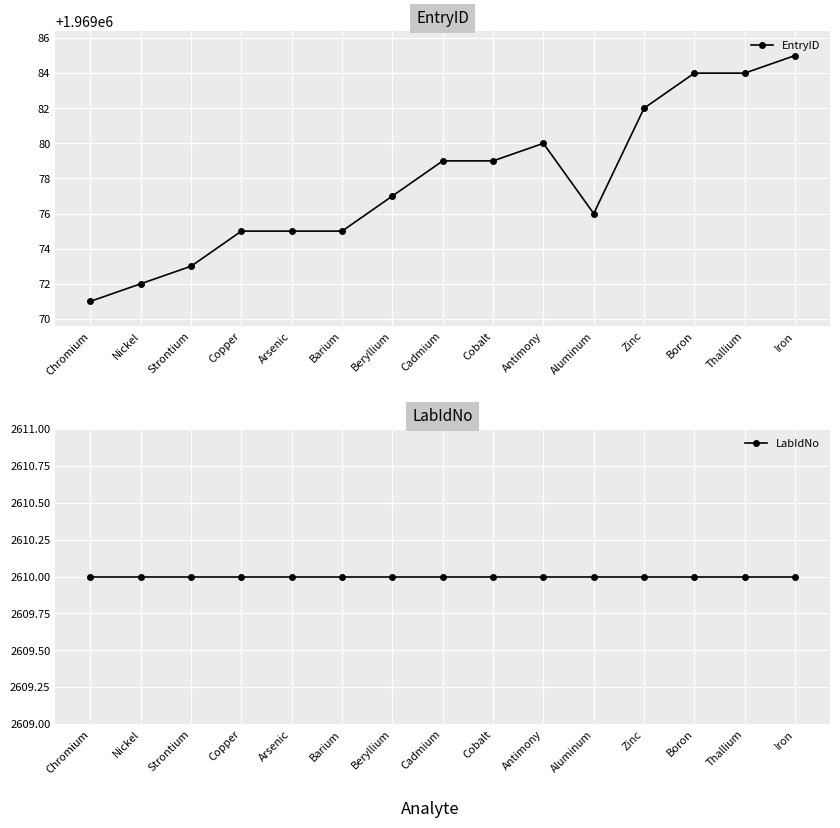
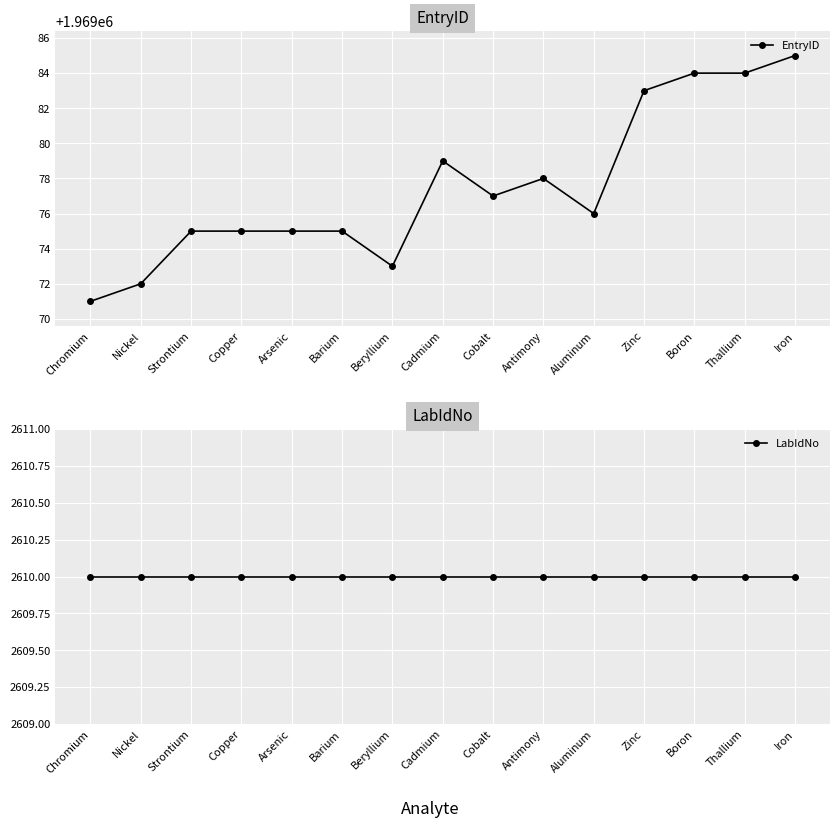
  {
    "EntryID": {
      "Chromium": 1969071,
      "Nickel": 1969072,
-     "Strontium": 1969073,
+     "Strontium": 1969075,
      "Copper": 1969075,
      "Arsenic": 1969075,
      "Barium": 1969075,
-     "Beryllium": 1969077,
+     "Beryllium": 1969073,
      "Cadmium": 1969079,
-     "Cobalt": 1969079,
-     "Antimony": 1969080,
+     "Cobalt": 1969077,
+     "Antimony": 1969078,
      "Aluminum": 1969076,
-     "Zinc": 1969082,
+     "Zinc": 1969083,
      "Boron": 1969084,
      "Thallium": 1969084,
      "Iron": 1969085
    },
    "LabIdNo": {
      "Chromium": 2610.00,
      "Nickel": 2610.00,
      "Strontium": 2610.00,
      "Copper": 2610.00,
      "Arsenic": 2610.00,
      "Barium": 2610.00,
      "Beryllium": 2610.00,
      "Cadmium": 2610.00,
      "Cobalt": 2610.00,
      "Antimony": 2610.00,
      "Aluminum": 2610.00,
      "Zinc": 2610.00,
      "Boron": 2610.00,
      "Thallium": 2610.00,
      "Iron": 2610.00
    }
  }
